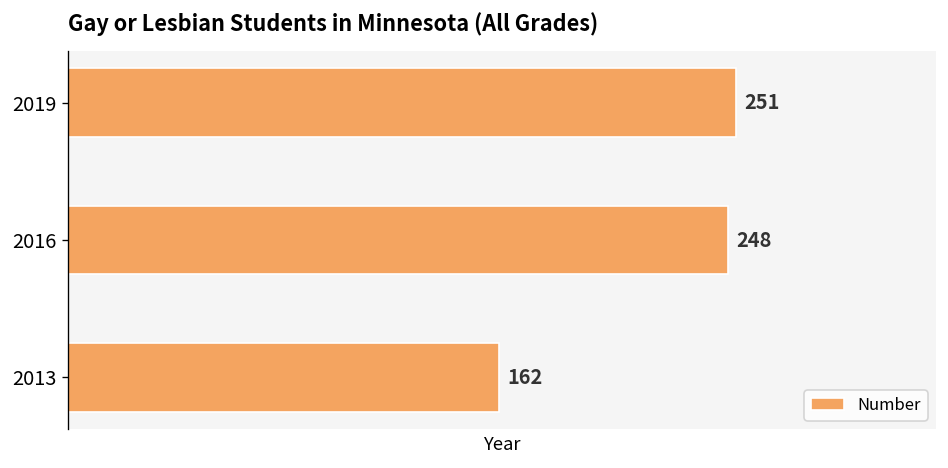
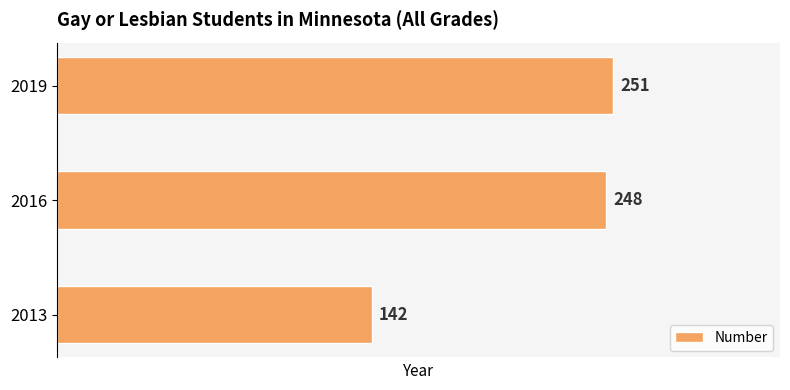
  {
    "2019": 251,
    "2016": 248,
-   "2013": 162
+   "2013": 142
  }
